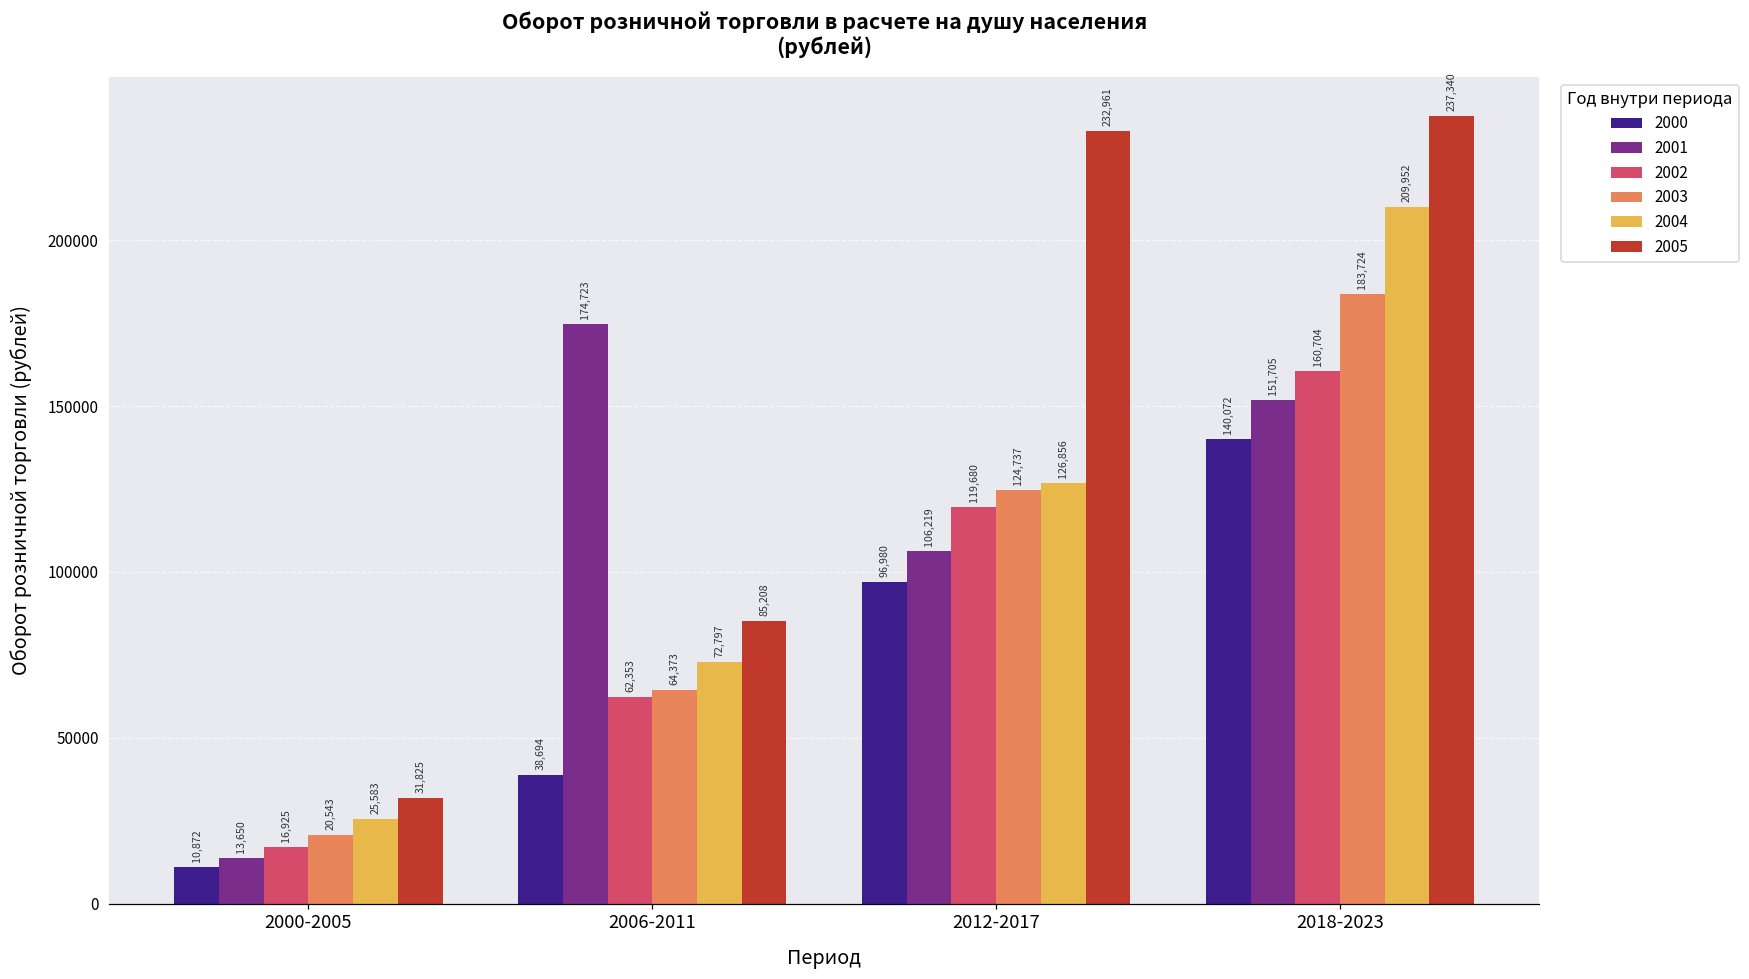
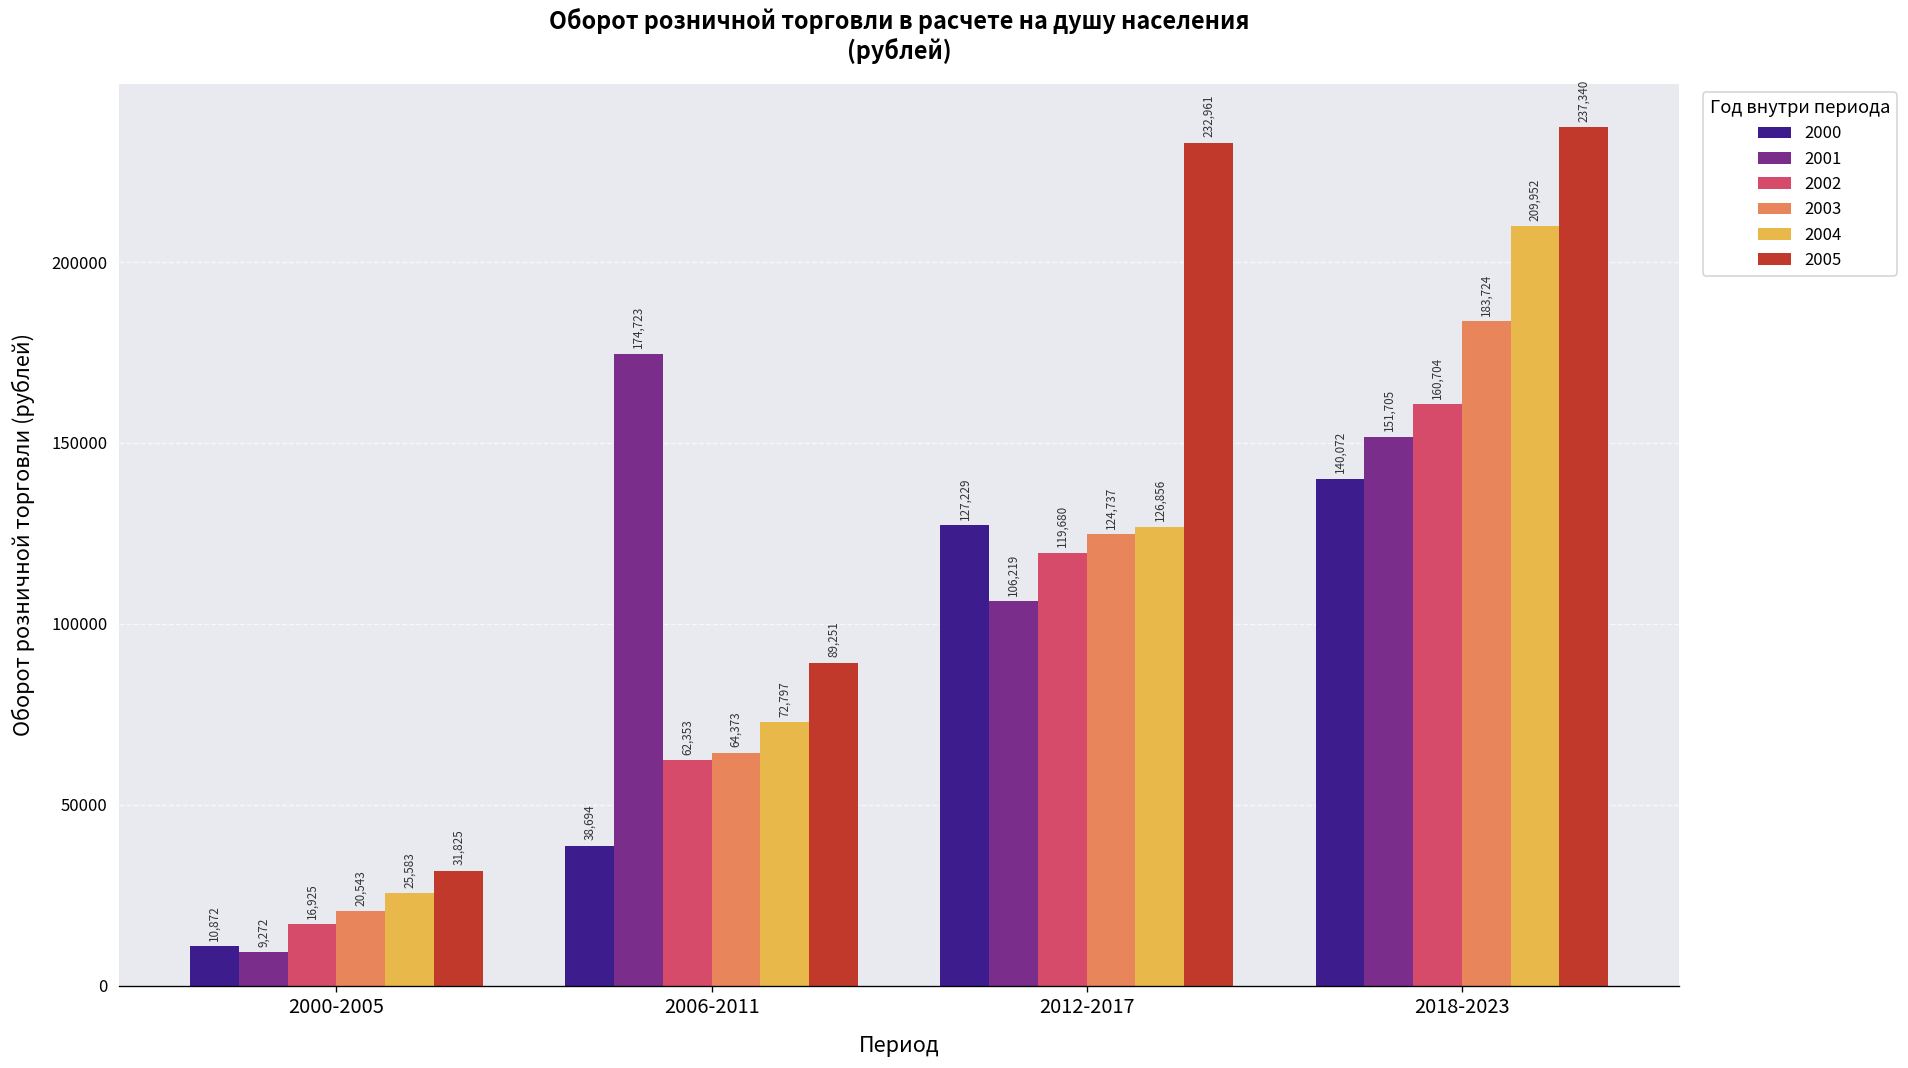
  {
    "2000": {
      "2000-2005": "10,872",
      "2006-2011": "38,694",
-     "2012-2017": "96,980",
+     "2012-2017": "127,229",
      "2018-2023": "140,072"
    },
    "2001": {
-     "2000-2005": "13,650",
+     "2000-2005": "9,272",
      "2006-2011": "174,723",
      "2012-2017": "106,219",
      "2018-2023": "151,705"
    },
    "2002": {
      "2000-2005": "16,925",
      "2006-2011": "62,353",
      "2012-2017": "119,680",
      "2018-2023": "160,704"
    },
    "2005": {
      "2000-2005": "31,825",
-     "2006-2011": "85,208",
+     "2006-2011": "89,251",
      "2012-2017": "232,961",
      "2018-2023": "237,340"
    }
  }
